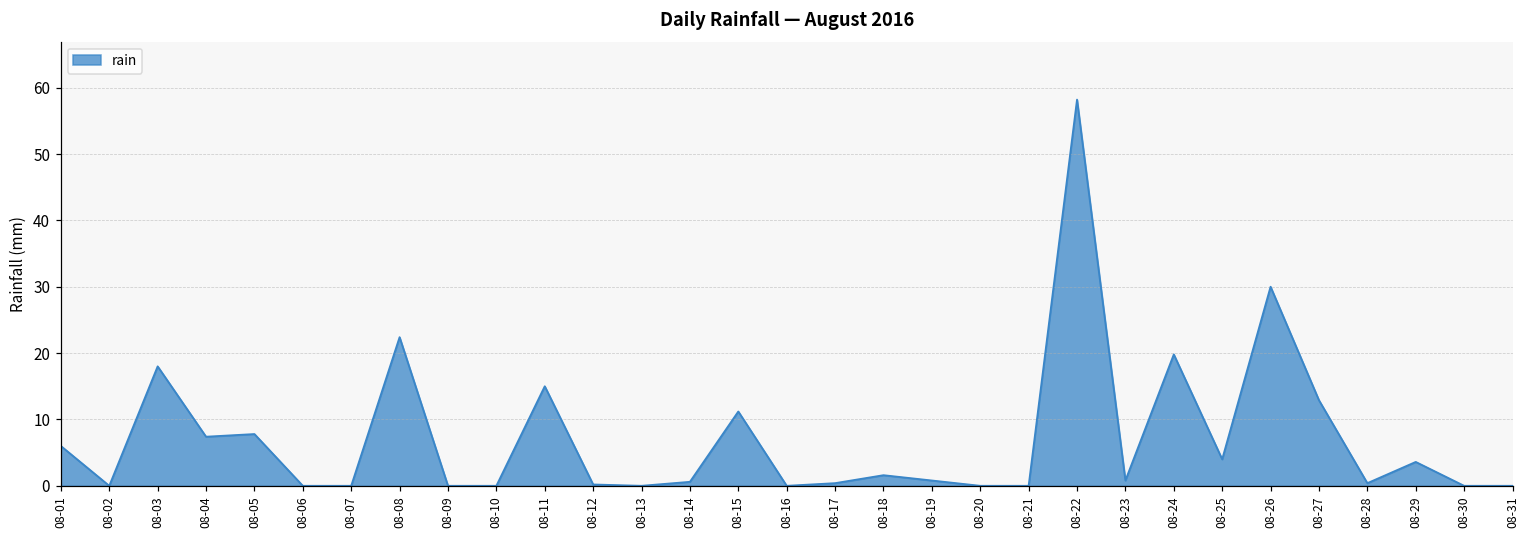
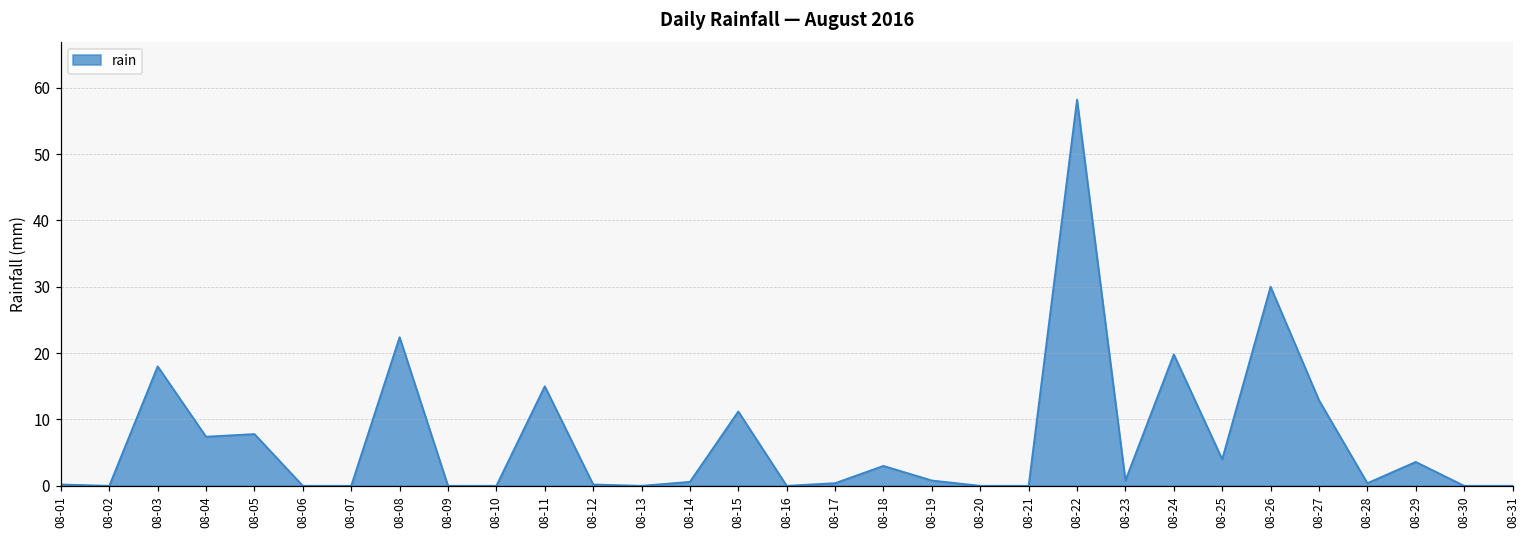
  {
-   "08-01": 6,
+   "08-01": 0,
    "08-02": 0,
    "08-03": 18,
    "08-04": 7,
    "08-05": 8,
    "08-06": 0,
    "08-07": 0,
    "08-08": 22,
    "08-09": 0,
    "08-10": 0,
    "08-11": 15,
    "08-12": 0,
    "08-13": 0,
    "08-14": 1,
    "08-15": 11,
    "08-16": 0,
    "08-17": 0,
-   "08-18": 2,
+   "08-18": 3,
    "08-19": 1,
    "08-20": 0,
    "08-21": 0,
    "08-22": 58,
    "08-23": 1,
    "08-24": 20,
    "08-25": 4,
    "08-26": 30,
    "08-27": 13,
    "08-28": 0,
    "08-29": 4,
    "08-30": 0,
    "08-31": 0
  }
